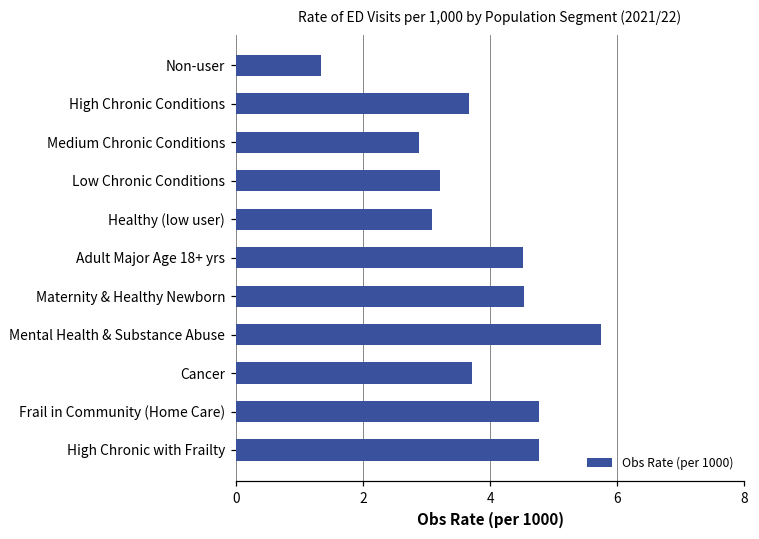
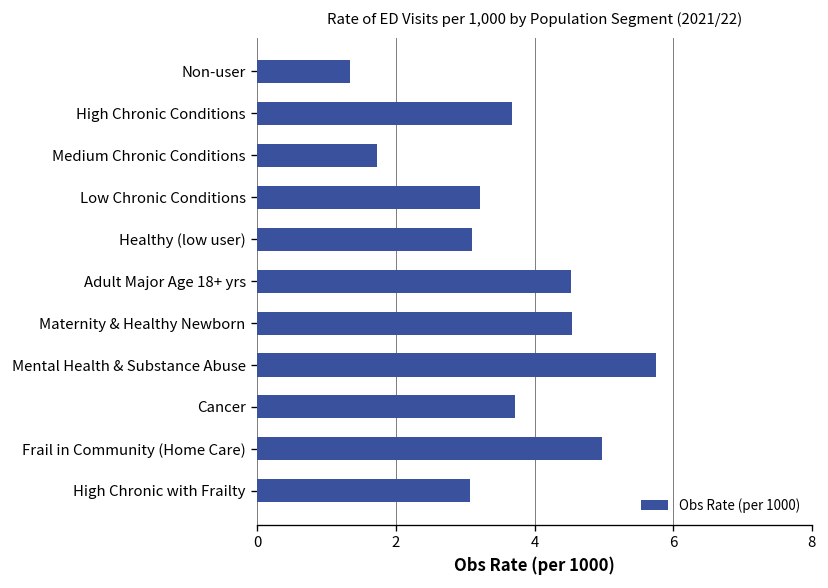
  {
    "Non-user": 1.3,
    "High Chronic Conditions": 3.7,
-   "Medium Chronic Conditions": 2.9,
+   "Medium Chronic Conditions": 1.7,
    "Low Chronic Conditions": 3.2,
    "Healthy (low user)": 3.1,
    "Adult Major Age 18+ yrs": 4.5,
    "Maternity & Healthy Newborn": 4.5,
    "Mental Health & Substance Abuse": 5.8,
    "Cancer": 3.7,
-   "Frail in Community (Home Care)": 4.8,
-   "High Chronic with Frailty": 4.8
+   "Frail in Community (Home Care)": 5.0,
+   "High Chronic with Frailty": 3.1
  }
